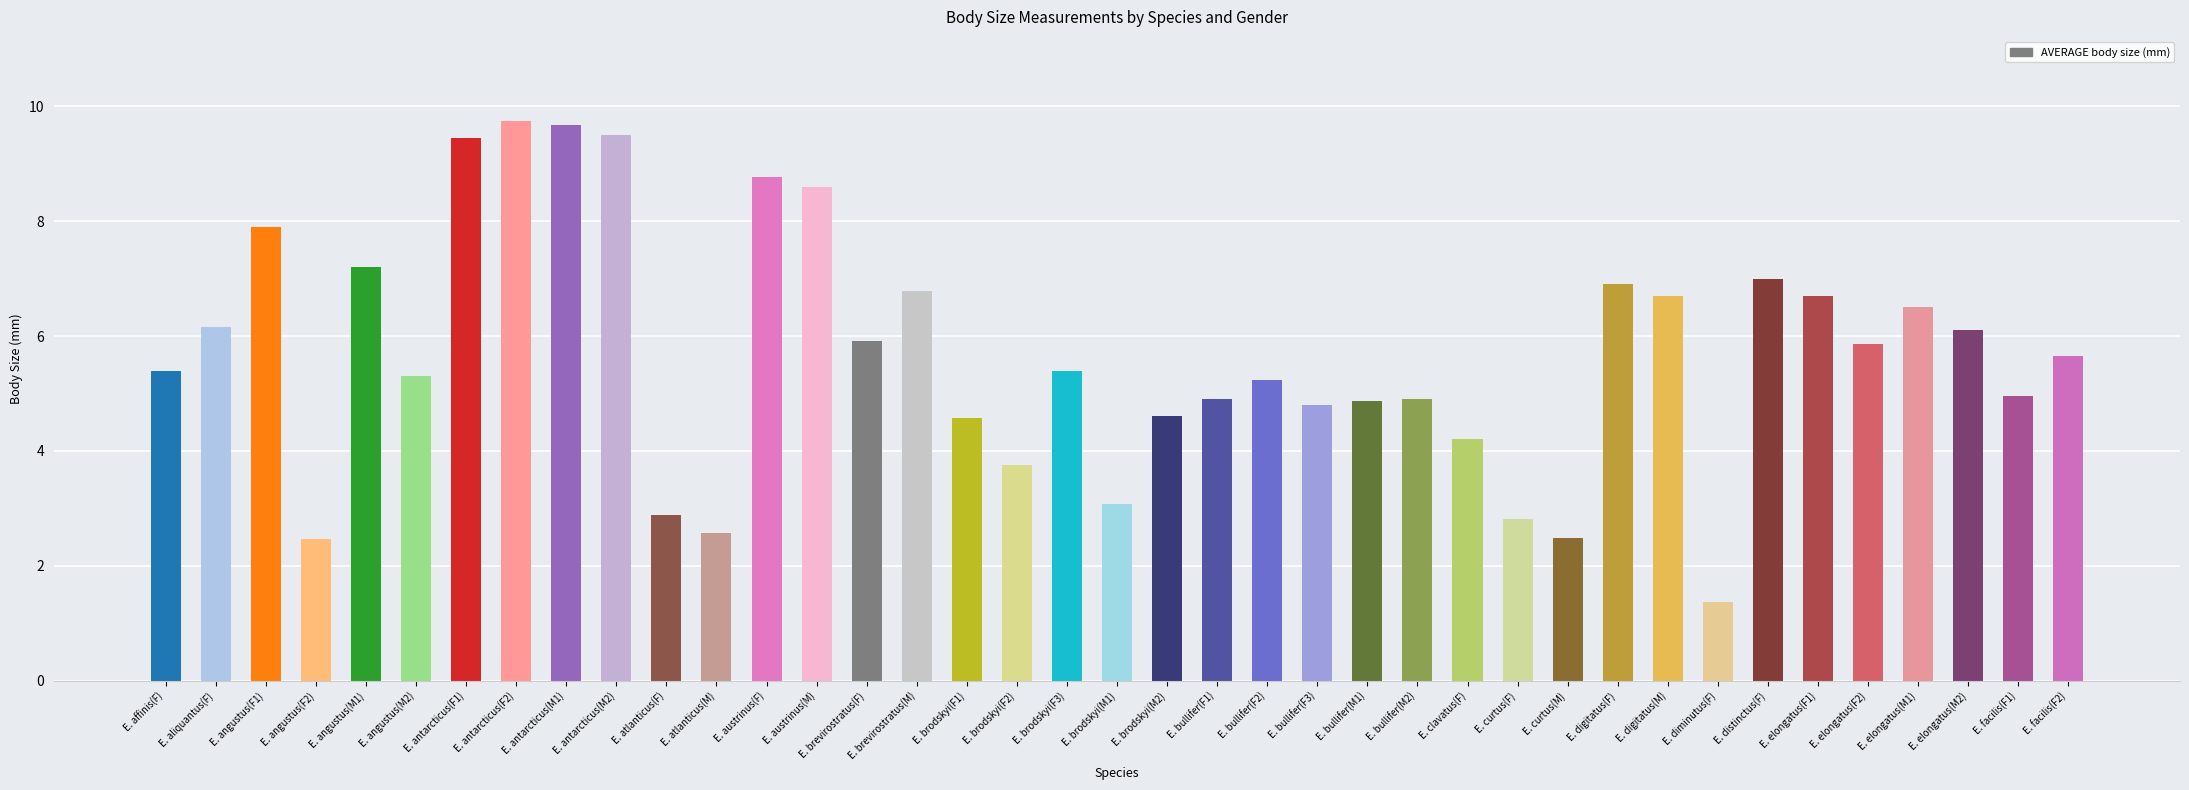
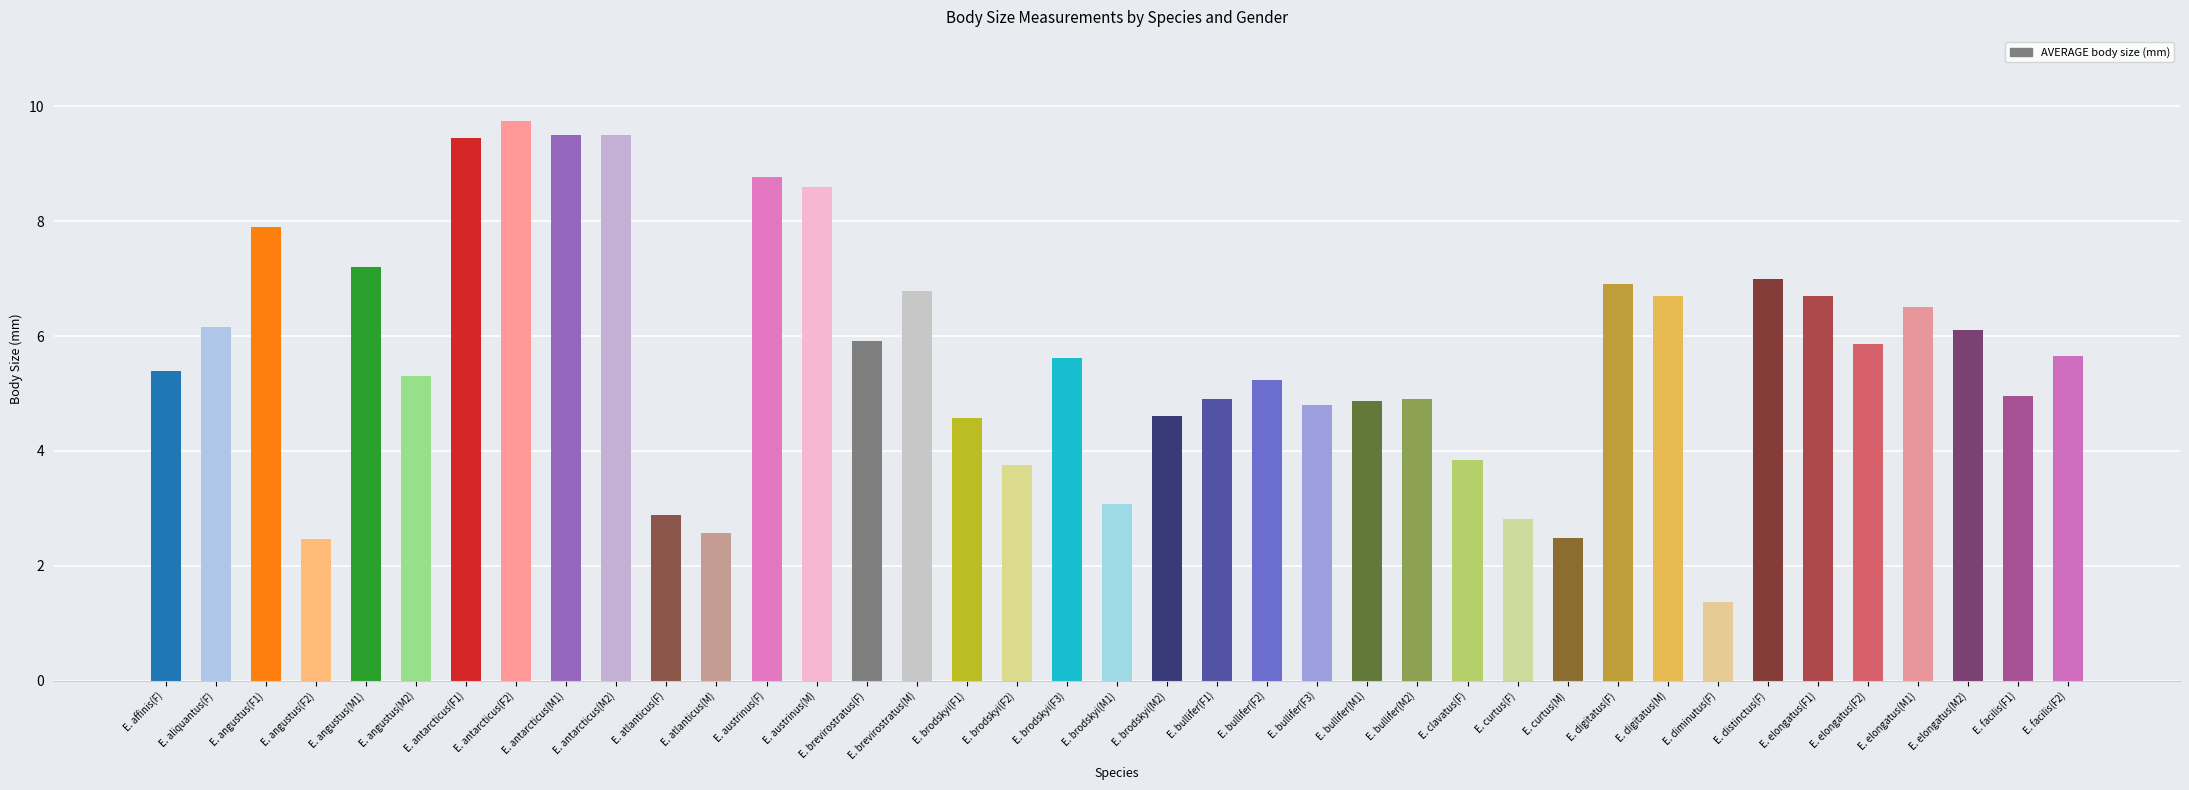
  {
    "E. affinis(F)": 5.4,
    "E. aliquantus(F)": 6.2,
    "E. angustus(F1)": 7.9,
    "E. angustus(F2)": 2.5,
    "E. angustus(M1)": 7.2,
    "E. angustus(M2)": 5.3,
    "E. antarcticus(F1)": 9.4,
    "E. antarcticus(F2)": 9.7,
-   "E. antarcticus(M1)": 9.7,
+   "E. antarcticus(M1)": 9.5,
    "E. antarcticus(M2)": 9.5,
    "E. atlanticus(F)": 2.9,
    "E. atlanticus(M)": 2.6,
    "E. austrinus(F)": 8.8,
    "E. austrinus(M)": 8.6,
    "E. brevirostratus(F)": 5.9,
    "E. brevirostratus(M)": 6.8,
    "E. brodskyi(F1)": 4.6,
    "E. brodskyi(F2)": 3.8,
-   "E. brodskyi(F3)": 5.4,
+   "E. brodskyi(F3)": 5.6,
    "E. brodskyi(M1)": 3.1,
    "E. brodskyi(M2)": 4.6,
    "E. bullifer(F1)": 4.9,
    "E. bullifer(F2)": 5.2,
    "E. bullifer(F3)": 4.8,
    "E. bullifer(M1)": 4.9,
    "E. bullifer(M2)": 4.9,
-   "E. clavatus(F)": 4.2,
+   "E. clavatus(F)": 3.9,
    "E. curtus(F)": 2.8,
    "E. curtus(M)": 2.5,
    "E. digitatus(F)": 6.9,
    "E. digitatus(M)": 6.7,
    "E. diminutus(F)": 1.4,
    "E. distinctus(F)": 7.0,
    "E. elongatus(F1)": 6.7,
    "E. elongatus(F2)": 5.9,
    "E. elongatus(M1)": 6.5,
    "E. elongatus(M2)": 6.1,
    "E. facilis(F1)": 5.0,
    "E. facilis(F2)": 5.7
  }
